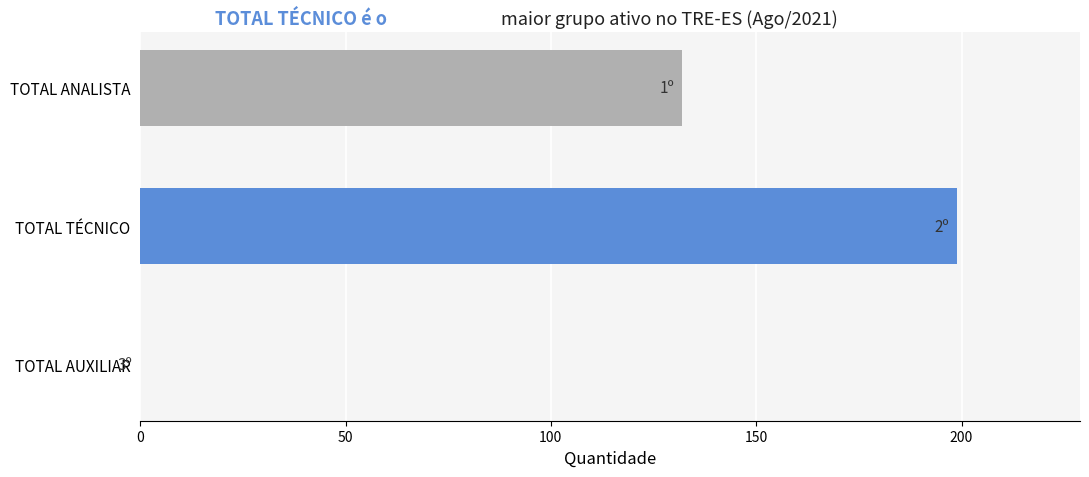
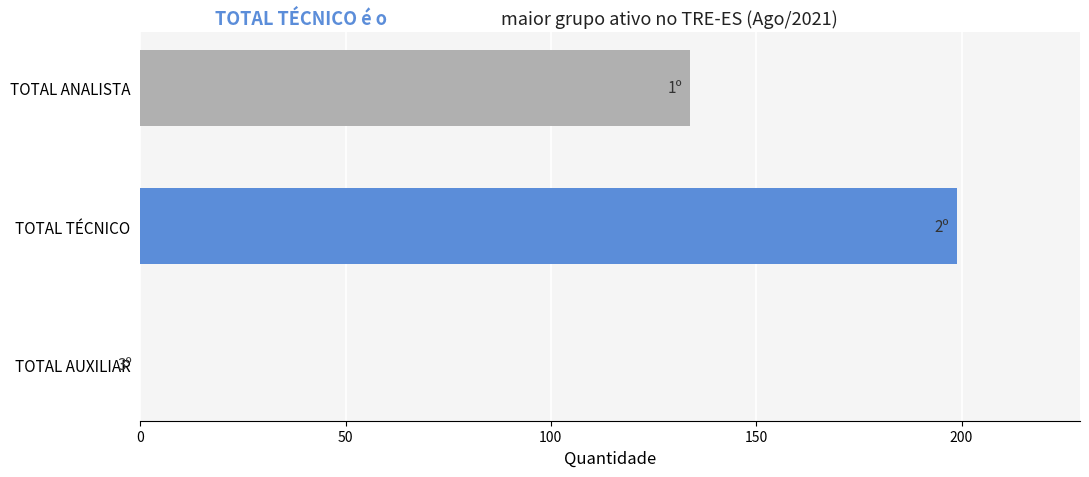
  {
-   "TOTAL ANALISTA": 132
+   "TOTAL ANALISTA": 134
  }
